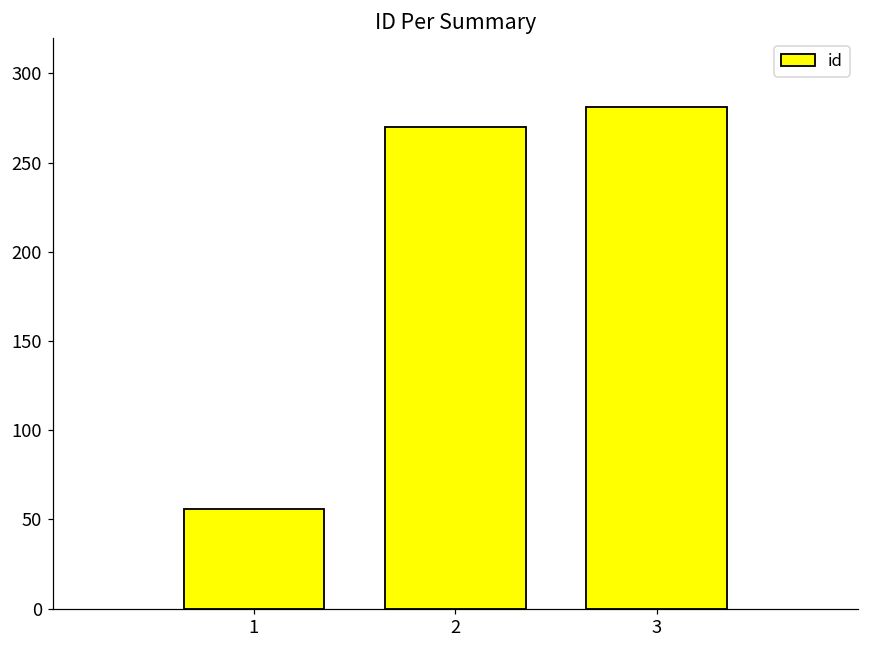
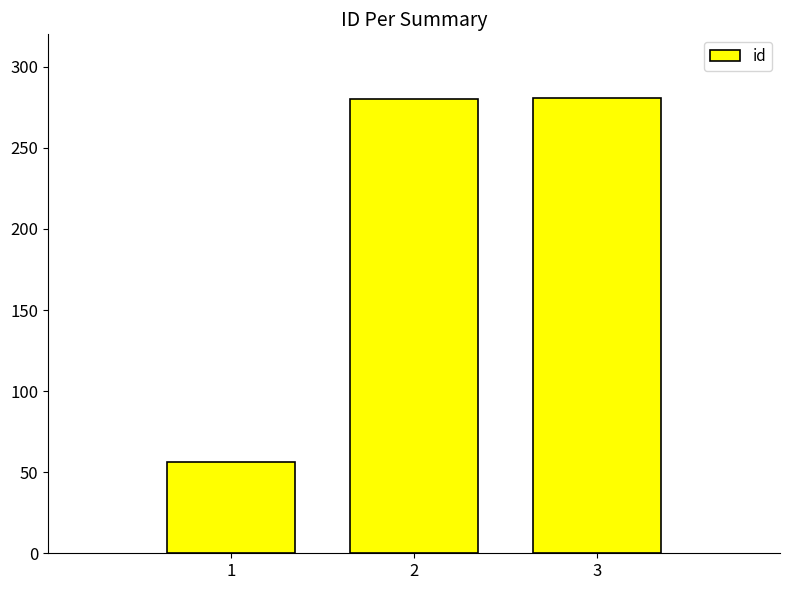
  {
    "1": 56,
-   "2": 270,
+   "2": 280,
    "3": 281
  }
